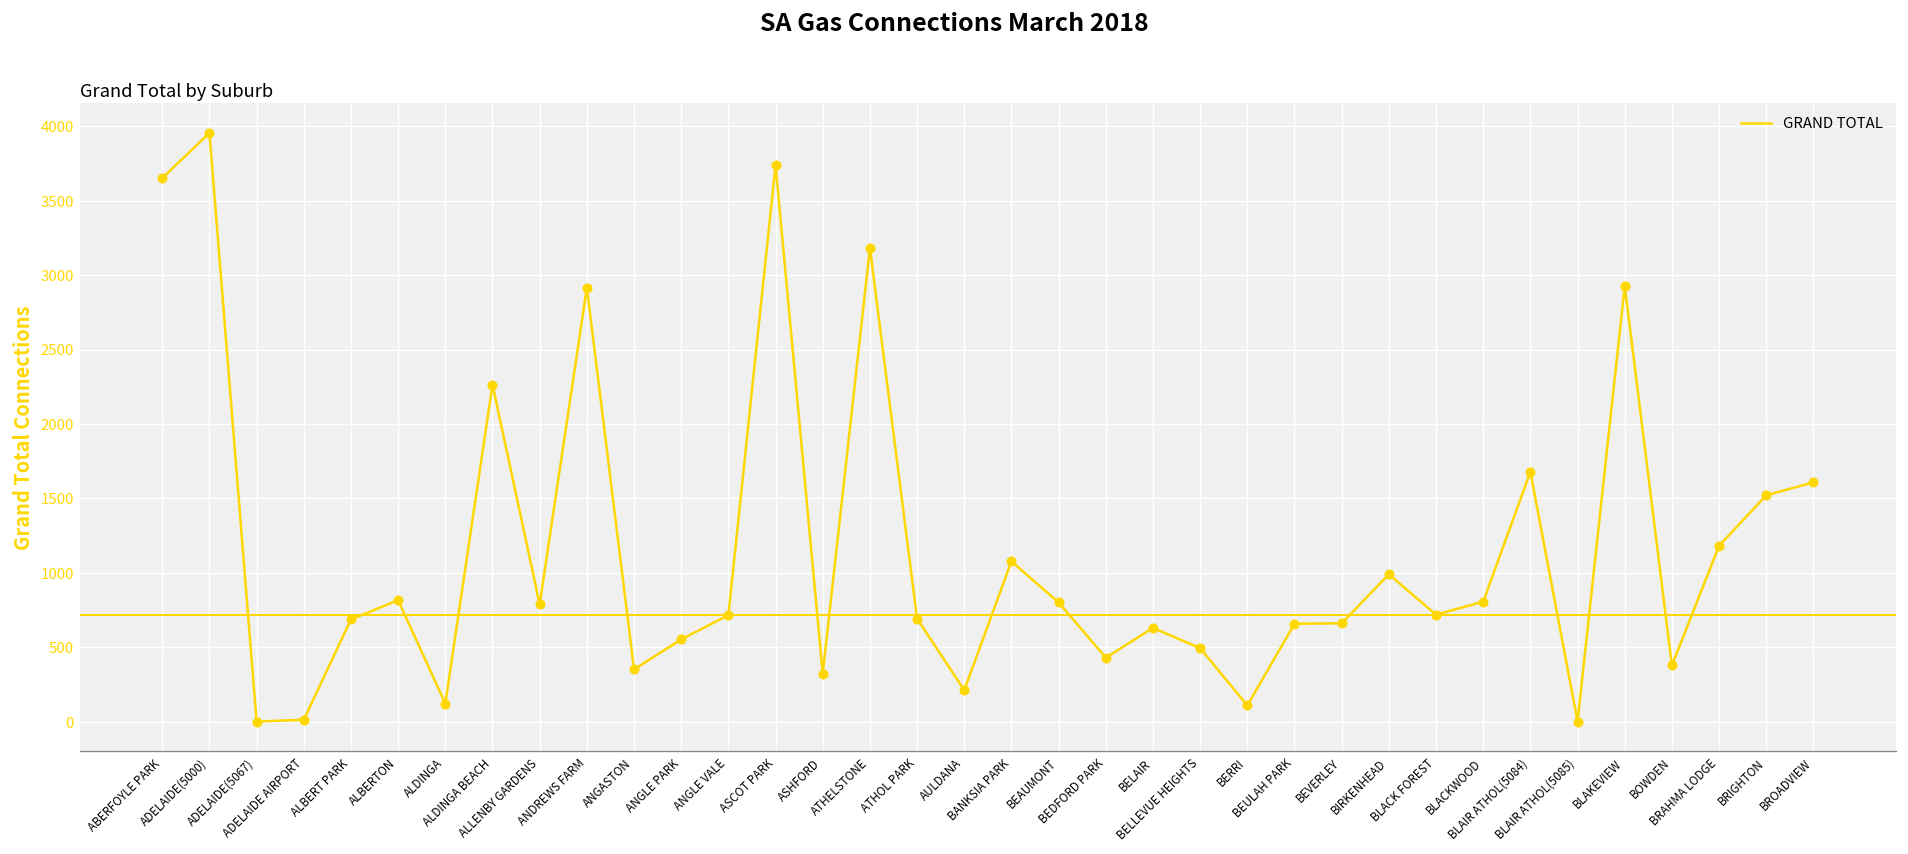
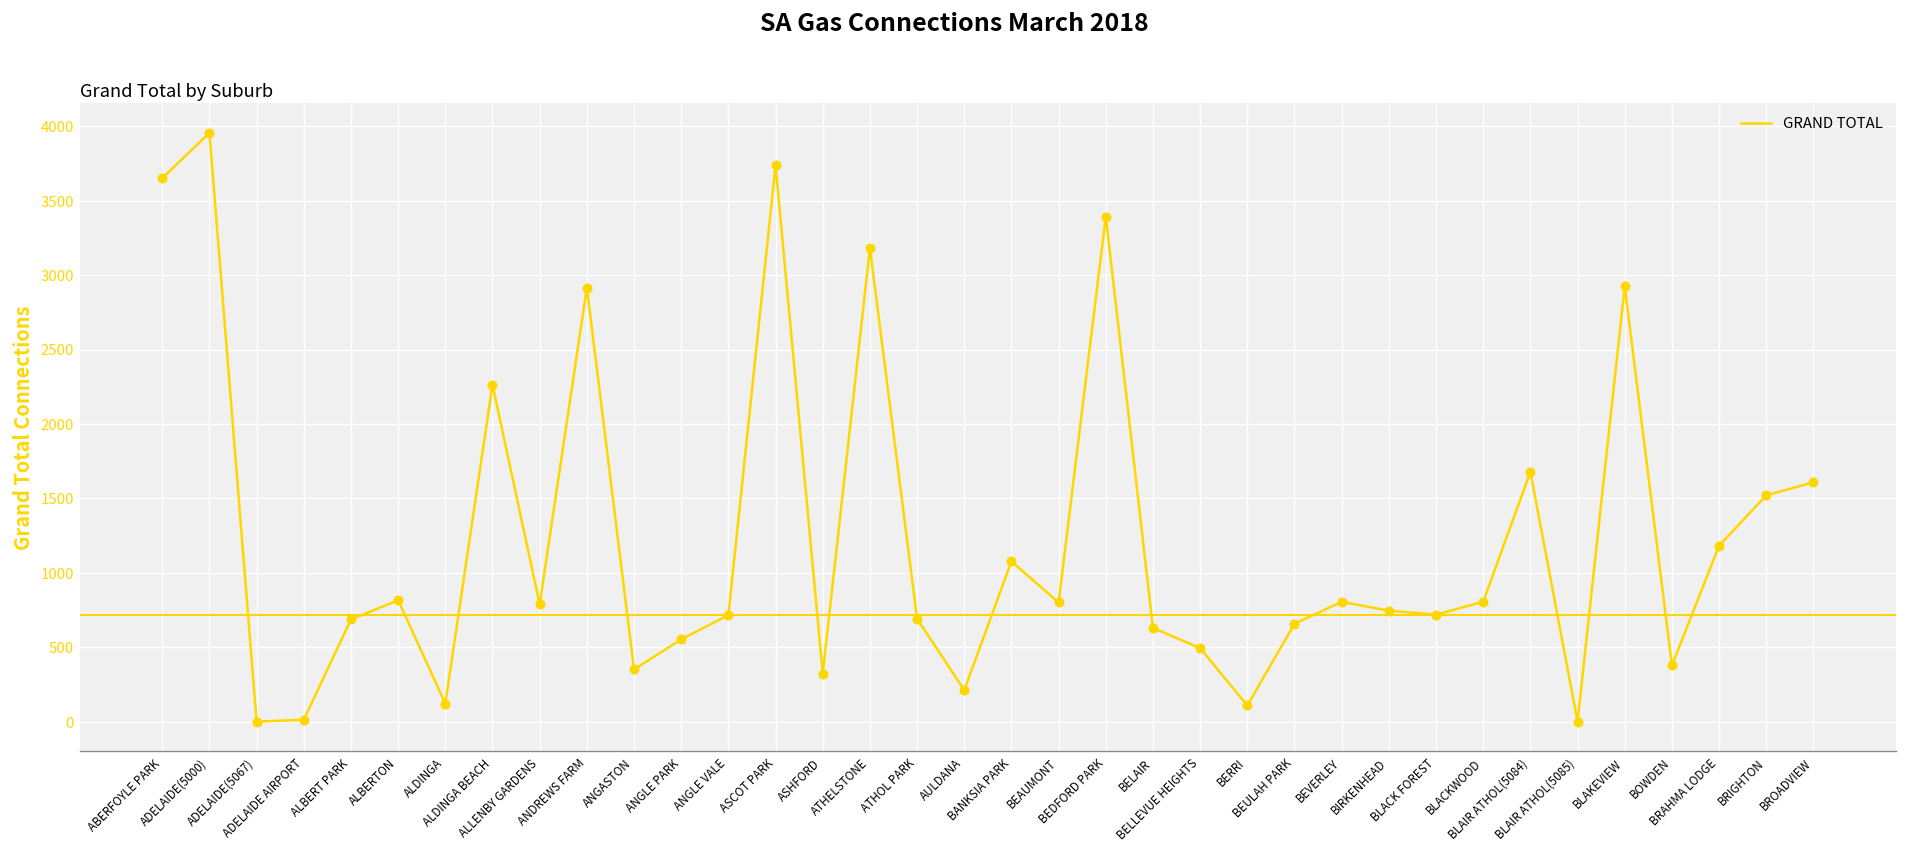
  {
    "ABERFOYLE PARK": 3650,
    "ADELAIDE(5000)": 3960,
    "ADELAIDE(5067)": 0,
    "ADELAIDE AIRPORT": 10,
    "ALBERT PARK": 690,
    "ALBERTON": 820,
    "ALDINGA": 120,
    "ALDINGA BEACH": 2260,
    "ALLENBY GARDENS": 790,
    "ANDREWS FARM": 2920,
    "ANGASTON": 350,
    "ANGLE PARK": 550,
    "ANGLE VALE": 720,
    "ASCOT PARK": 3740,
    "ASHFORD": 320,
    "ATHELSTONE": 3180,
    "ATHOL PARK": 690,
    "AULDANA": 210,
    "BANKSIA PARK": 1080,
    "BEAUMONT": 800,
-   "BEDFORD PARK": 430,
+   "BEDFORD PARK": 3390,
    "BELAIR": 630,
    "BELLEVUE HEIGHTS": 490,
    "BERRI": 110,
    "BEULAH PARK": 660,
-   "BEVERLEY": 660,
-   "BIRKENHEAD": 990,
+   "BEVERLEY": 810,
+   "BIRKENHEAD": 750,
    "BLACK FOREST": 720,
    "BLACKWOOD": 810,
    "BLAIR ATHOL(5084)": 1680,
    "BLAIR ATHOL(5085)": 0,
    "BLAKEVIEW": 2930,
    "BOWDEN": 380,
    "BRAHMA LODGE": 1180,
    "BRIGHTON": 1520,
    "BROADVIEW": 1610
  }
